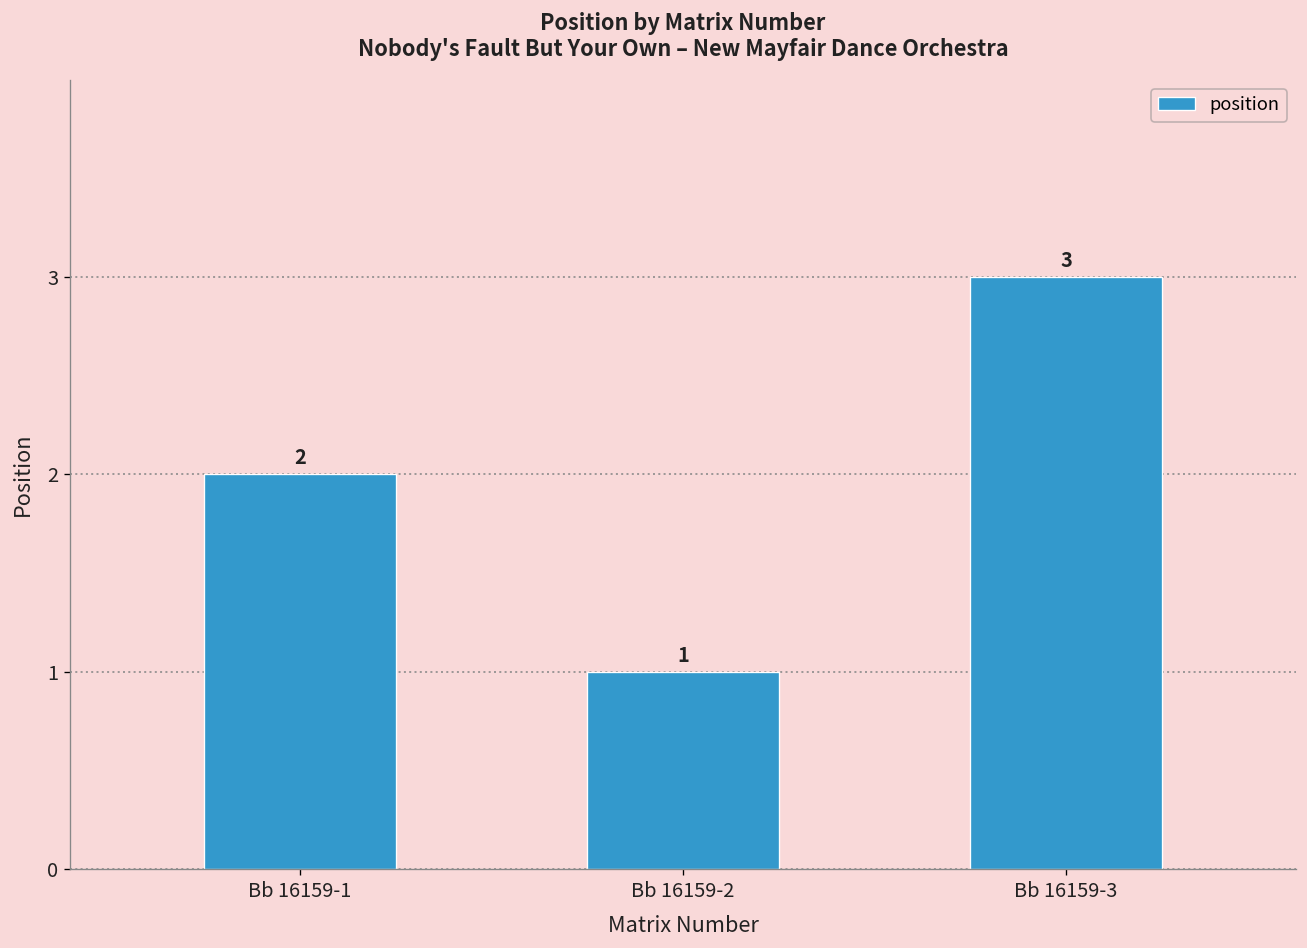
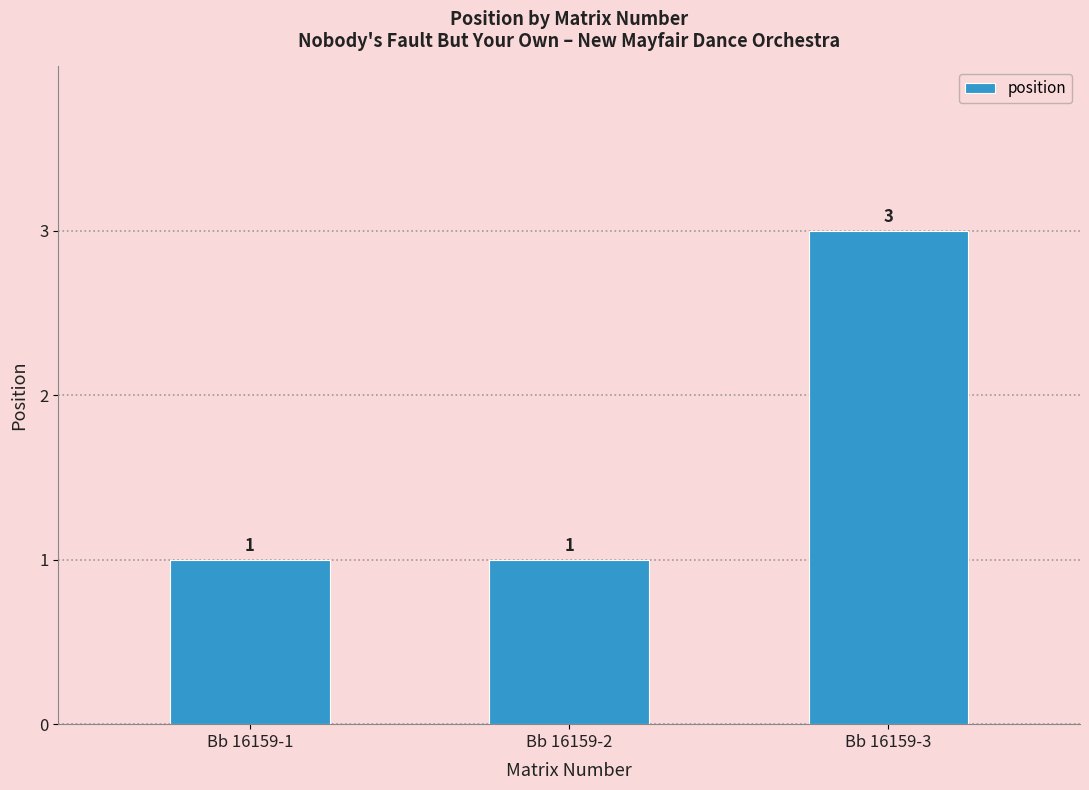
  {
-   "Bb 16159-1": 2,
+   "Bb 16159-1": 1,
    "Bb 16159-2": 1,
    "Bb 16159-3": 3
  }
